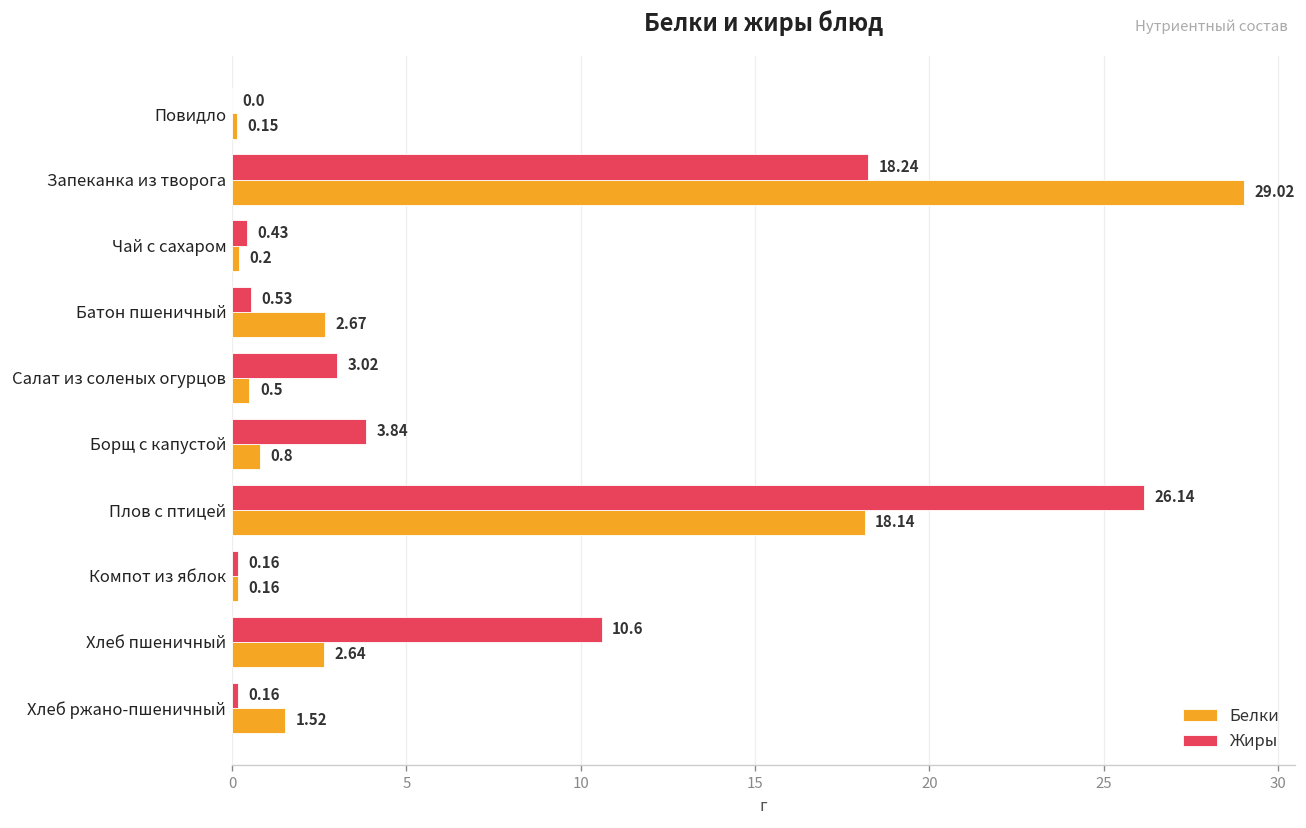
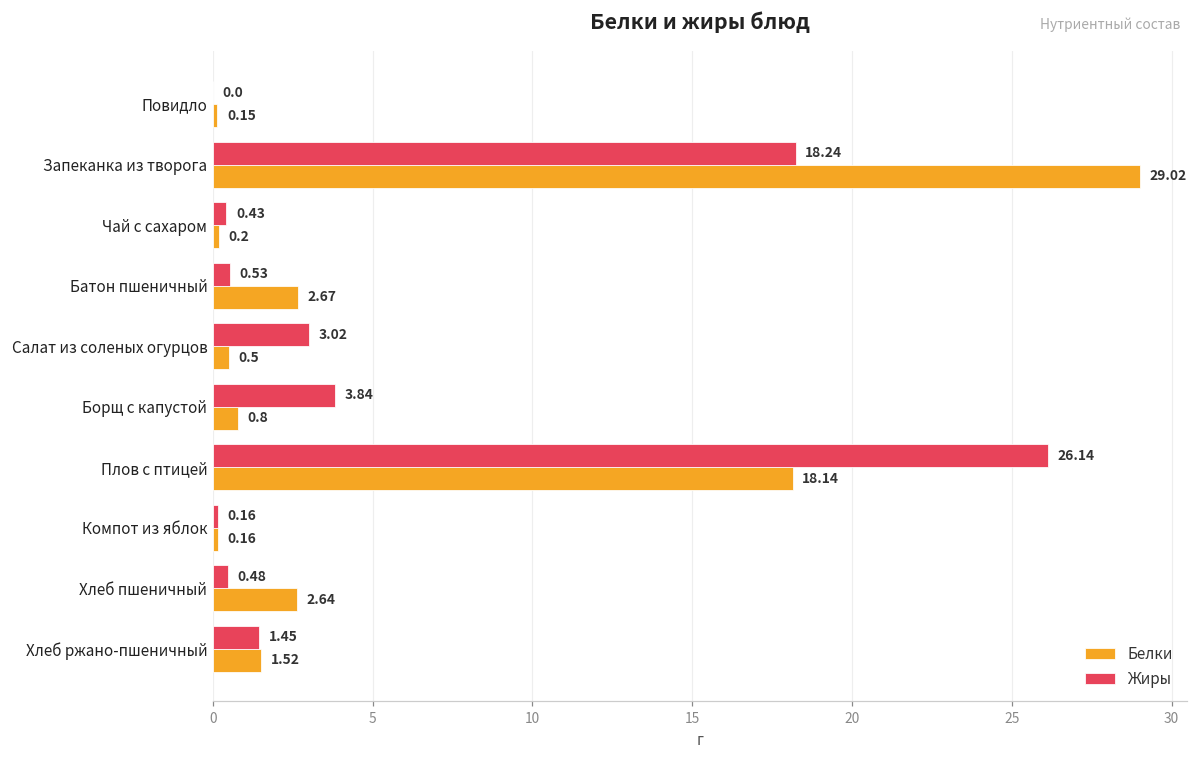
  {
    "Белки": {
      "Повидло": 0.15,
      "Запеканка из творога": 29.02,
      "Чай с сахаром": 0.2,
      "Батон пшеничный": 2.67,
      "Салат из соленых огурцов": 0.5,
      "Борщ с капустой": 0.8,
      "Плов с птицей": 18.14,
      "Компот из яблок": 0.16,
      "Хлеб пшеничный": 2.64,
      "Хлеб ржано-пшеничный": 1.52
    },
    "Жиры": {
      "Повидло": 0.0,
      "Запеканка из творога": 18.24,
      "Чай с сахаром": 0.43,
      "Батон пшеничный": 0.53,
      "Салат из соленых огурцов": 3.02,
      "Борщ с капустой": 3.84,
      "Плов с птицей": 26.14,
      "Компот из яблок": 0.16,
-     "Хлеб пшеничный": 10.6,
-     "Хлеб ржано-пшеничный": 0.16
+     "Хлеб пшеничный": 0.48,
+     "Хлеб ржано-пшеничный": 1.45
    }
  }
